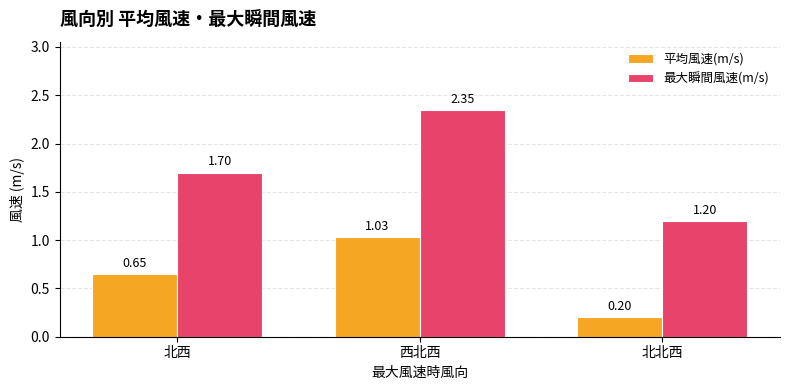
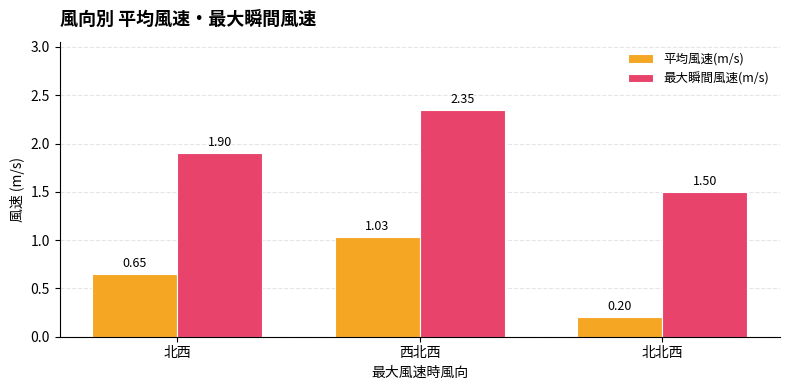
  {
    "平均風速(m/s)": {
      "北西": 0.65,
      "西北西": 1.03,
      "北北西": 0.20
    },
    "最大瞬間風速(m/s)": {
-     "北西": 1.70,
+     "北西": 1.90,
      "西北西": 2.35,
-     "北北西": 1.20
+     "北北西": 1.50
    }
  }
